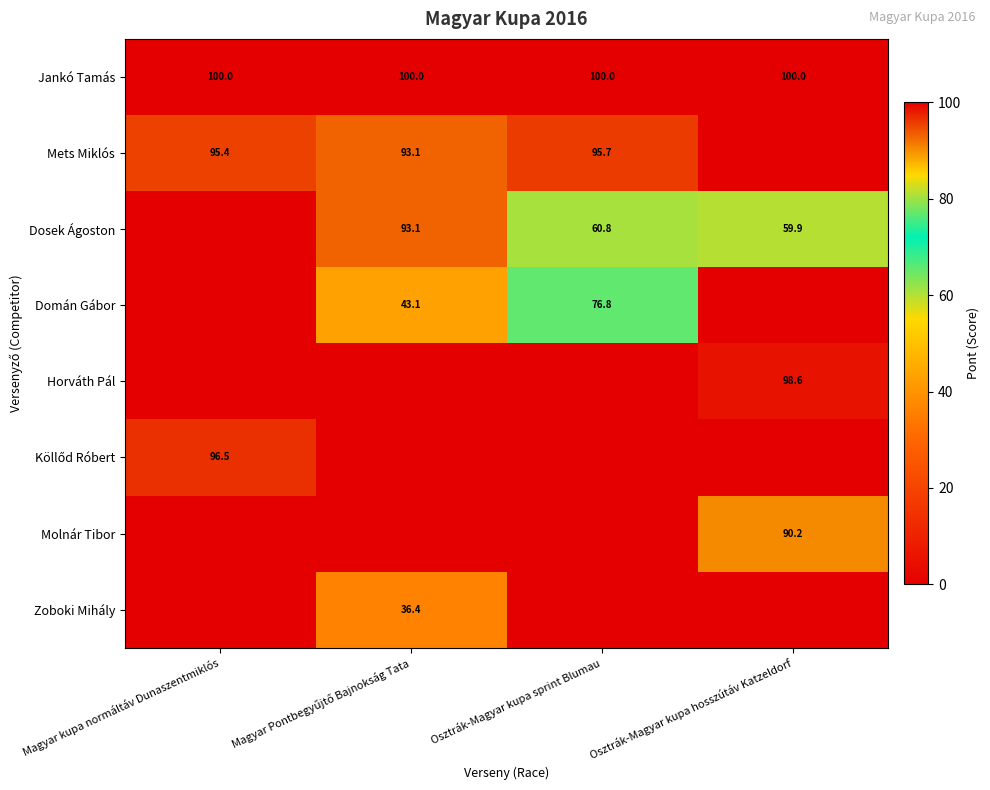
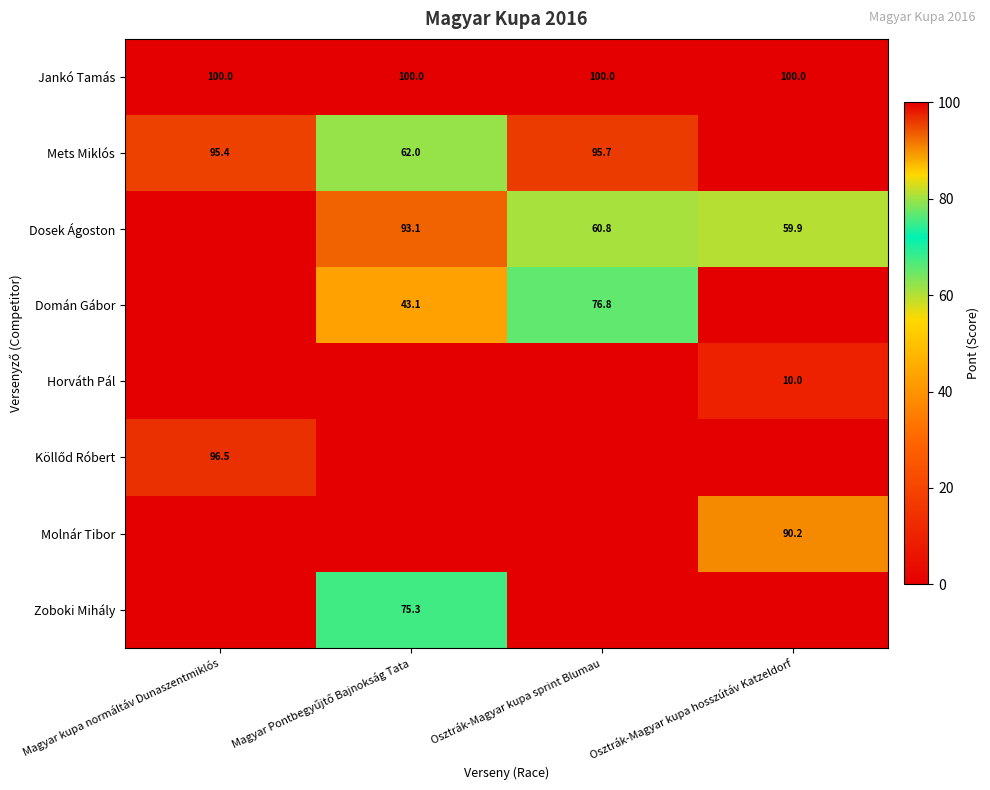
  {
    "Jankó Tamás": {
      "Magyar kupa normáltáv Dunaszentmiklós": 100.0,
      "Magyar Pontbegyűjtő Bajnokság Tata": 100.0,
      "Osztrák-Magyar kupa sprint Blumau": 100.0,
      "Osztrák-Magyar kupa hosszútáv Katzeldorf": 100.0
    },
    "Mets Miklós": {
      "Magyar kupa normáltáv Dunaszentmiklós": 95.4,
-     "Magyar Pontbegyűjtő Bajnokság Tata": 93.1,
+     "Magyar Pontbegyűjtő Bajnokság Tata": 62.0,
      "Osztrák-Magyar kupa sprint Blumau": 95.7
    },
    "Dosek Ágoston": {
      "Magyar Pontbegyűjtő Bajnokság Tata": 93.1,
      "Osztrák-Magyar kupa sprint Blumau": 60.8,
      "Osztrák-Magyar kupa hosszútáv Katzeldorf": 59.9
    },
    "Domán Gábor": {
      "Magyar Pontbegyűjtő Bajnokság Tata": 43.1,
      "Osztrák-Magyar kupa sprint Blumau": 76.8
    },
    "Horváth Pál": {
-     "Osztrák-Magyar kupa hosszútáv Katzeldorf": 98.6
+     "Osztrák-Magyar kupa hosszútáv Katzeldorf": 10.0
    },
    "Köllőd Róbert": {
      "Magyar kupa normáltáv Dunaszentmiklós": 96.5
    },
    "Molnár Tibor": {
      "Osztrák-Magyar kupa hosszútáv Katzeldorf": 90.2
    },
    "Zoboki Mihály": {
-     "Magyar Pontbegyűjtő Bajnokság Tata": 36.4
+     "Magyar Pontbegyűjtő Bajnokság Tata": 75.3
    }
  }
